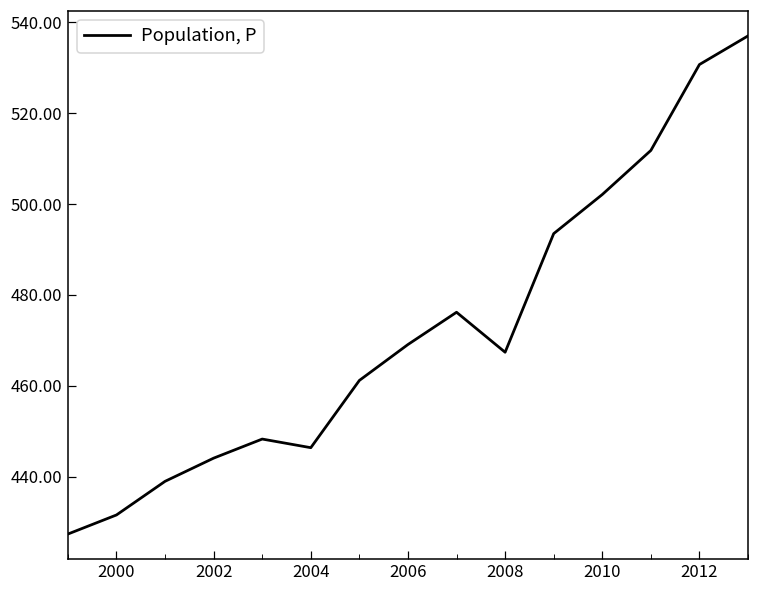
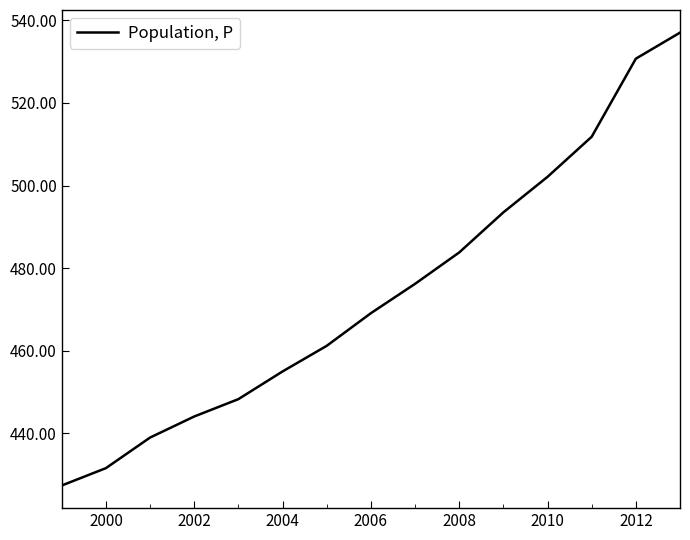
  {
    "2000": 432,
    "2002": 444,
-   "2004": 446,
+   "2004": 455,
    "2006": 469,
-   "2008": 467,
+   "2008": 484,
    "2010": 502,
    "2012": 531
  }
